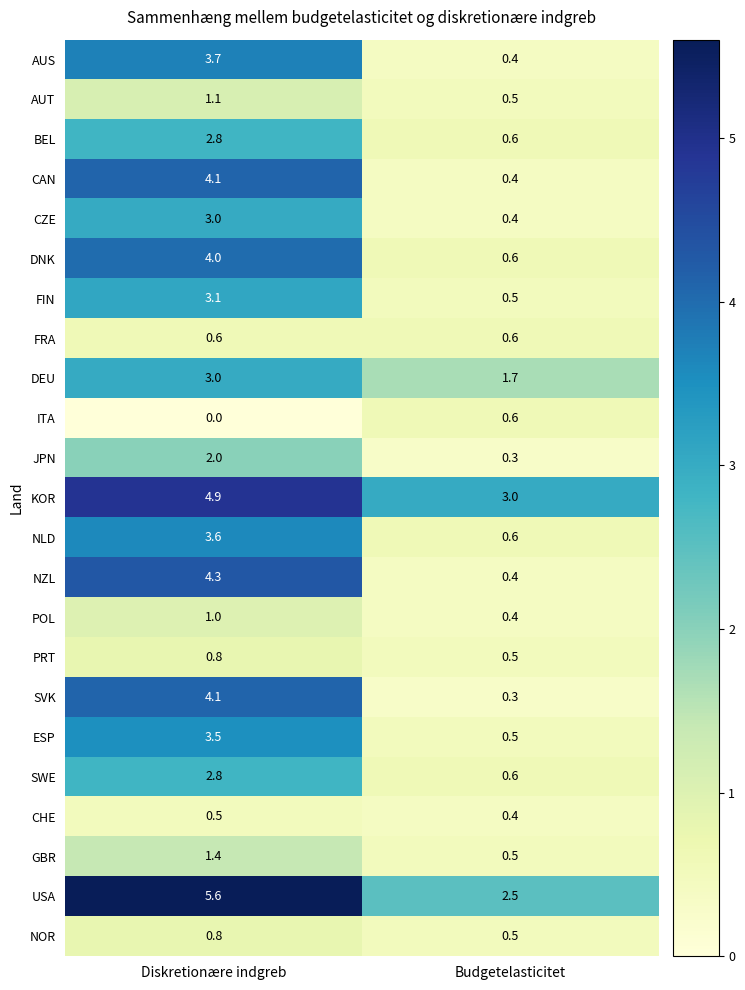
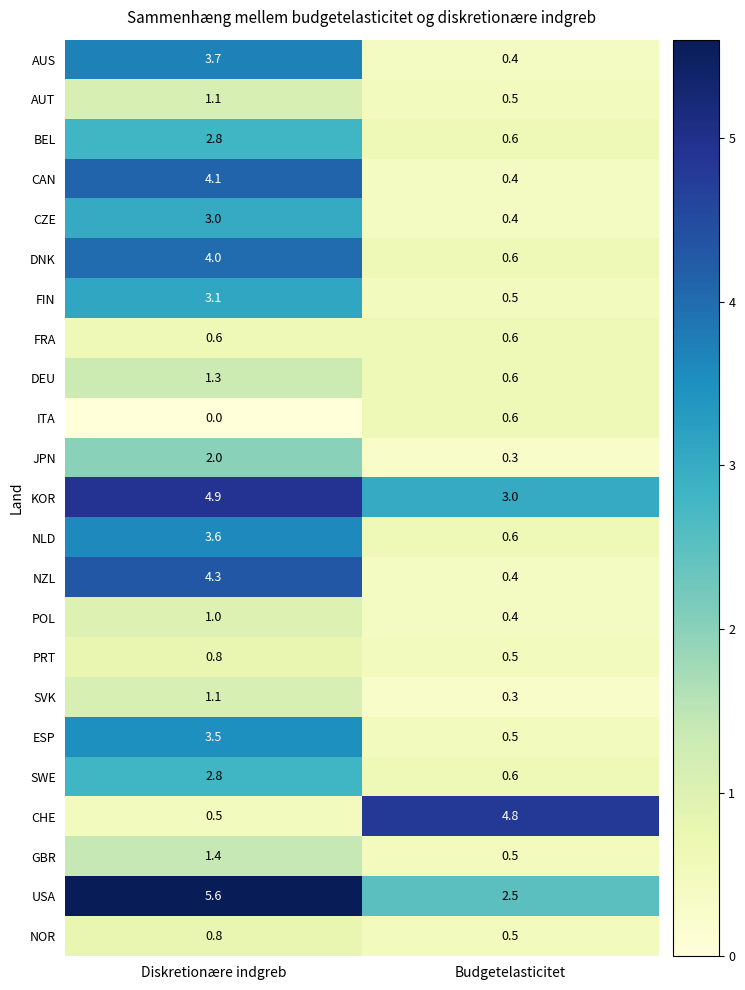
  {
    "AUS": {
      "Diskretionære indgreb": 3.7,
      "Budgetelasticitet": 0.4
    },
    "AUT": {
      "Diskretionære indgreb": 1.1,
      "Budgetelasticitet": 0.5
    },
    "BEL": {
      "Diskretionære indgreb": 2.8,
      "Budgetelasticitet": 0.6
    },
    "CAN": {
      "Diskretionære indgreb": 4.1,
      "Budgetelasticitet": 0.4
    },
    "CZE": {
      "Diskretionære indgreb": 3.0,
      "Budgetelasticitet": 0.4
    },
    "DNK": {
      "Diskretionære indgreb": 4.0,
      "Budgetelasticitet": 0.6
    },
    "FIN": {
      "Diskretionære indgreb": 3.1,
      "Budgetelasticitet": 0.5
    },
    "FRA": {
      "Diskretionære indgreb": 0.6,
      "Budgetelasticitet": 0.6
    },
    "DEU": {
-     "Diskretionære indgreb": 3.0,
-     "Budgetelasticitet": 1.7
+     "Diskretionære indgreb": 1.3,
+     "Budgetelasticitet": 0.6
    },
    "ITA": {
      "Diskretionære indgreb": 0.0,
      "Budgetelasticitet": 0.6
    },
    "JPN": {
      "Diskretionære indgreb": 2.0,
      "Budgetelasticitet": 0.3
    },
    "KOR": {
      "Diskretionære indgreb": 4.9,
      "Budgetelasticitet": 3.0
    },
    "NLD": {
      "Diskretionære indgreb": 3.6,
      "Budgetelasticitet": 0.6
    },
    "NZL": {
      "Diskretionære indgreb": 4.3,
      "Budgetelasticitet": 0.4
    },
    "POL": {
      "Diskretionære indgreb": 1.0,
      "Budgetelasticitet": 0.4
    },
    "PRT": {
      "Diskretionære indgreb": 0.8,
      "Budgetelasticitet": 0.5
    },
    "SVK": {
-     "Diskretionære indgreb": 4.1,
+     "Diskretionære indgreb": 1.1,
      "Budgetelasticitet": 0.3
    },
    "ESP": {
      "Diskretionære indgreb": 3.5,
      "Budgetelasticitet": 0.5
    },
    "SWE": {
      "Diskretionære indgreb": 2.8,
      "Budgetelasticitet": 0.6
    },
    "CHE": {
      "Diskretionære indgreb": 0.5,
-     "Budgetelasticitet": 0.4
+     "Budgetelasticitet": 4.8
    },
    "GBR": {
      "Diskretionære indgreb": 1.4,
      "Budgetelasticitet": 0.5
    },
    "USA": {
      "Diskretionære indgreb": 5.6,
      "Budgetelasticitet": 2.5
    },
    "NOR": {
      "Diskretionære indgreb": 0.8,
      "Budgetelasticitet": 0.5
    }
  }
